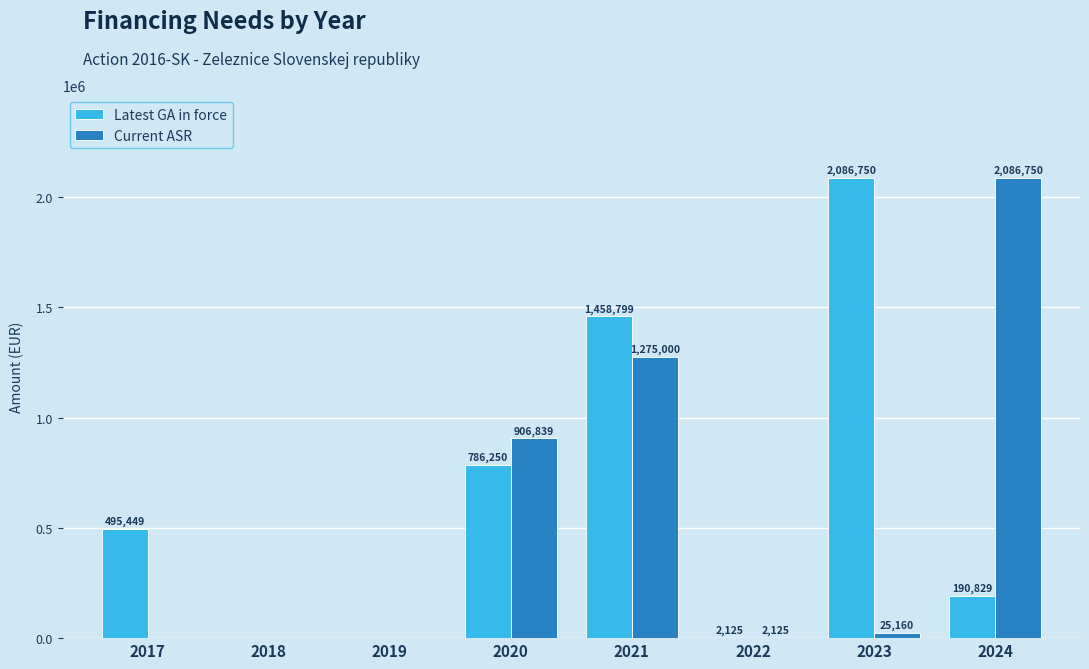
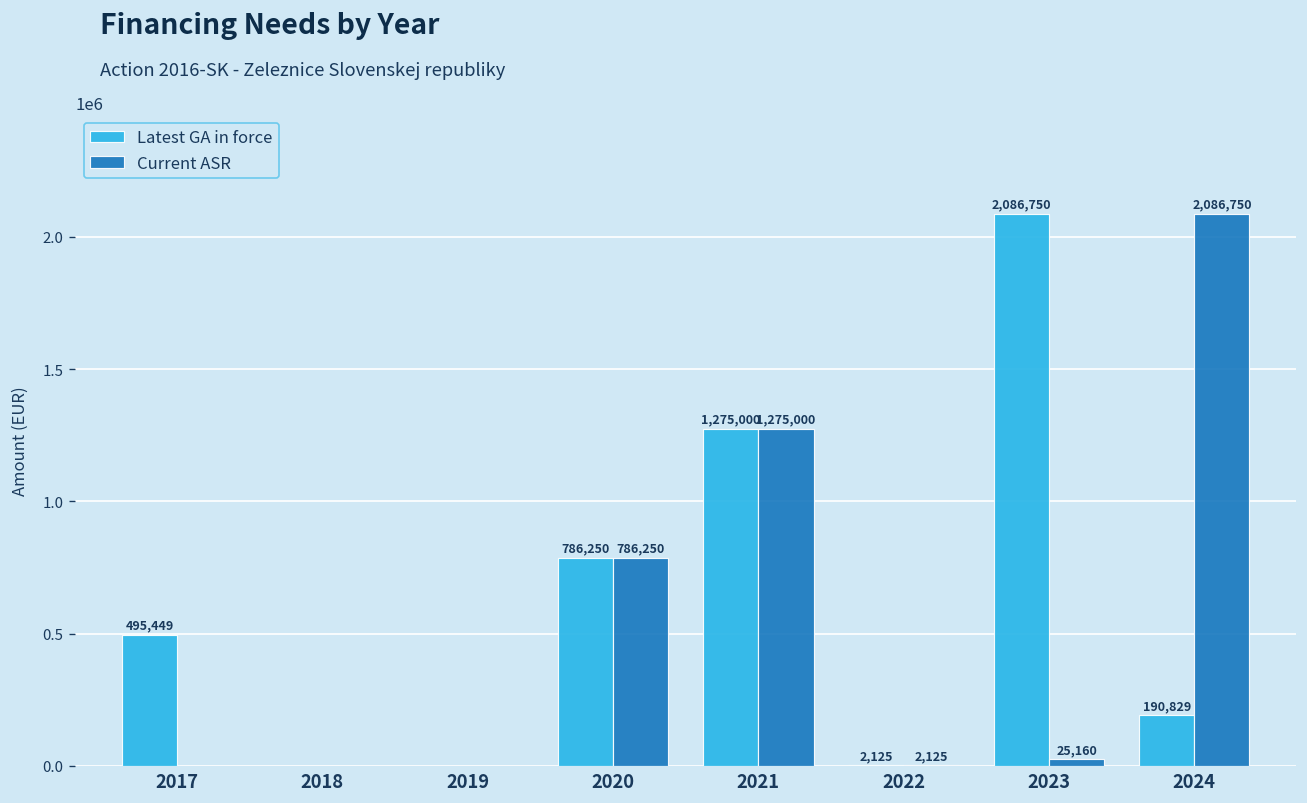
  {
    "Latest GA in force": {
      "2017": "495,449",
      "2020": "786,250",
-     "2021": "1,458,799",
+     "2021": "1,275,000",
      "2022": "2,125",
      "2023": "2,086,750",
      "2024": "190,829"
    },
    "Current ASR": {
-     "2020": "906,839",
+     "2020": "786,250",
      "2021": "1,275,000",
      "2022": "2,125",
      "2023": "25,160",
      "2024": "2,086,750"
    }
  }
